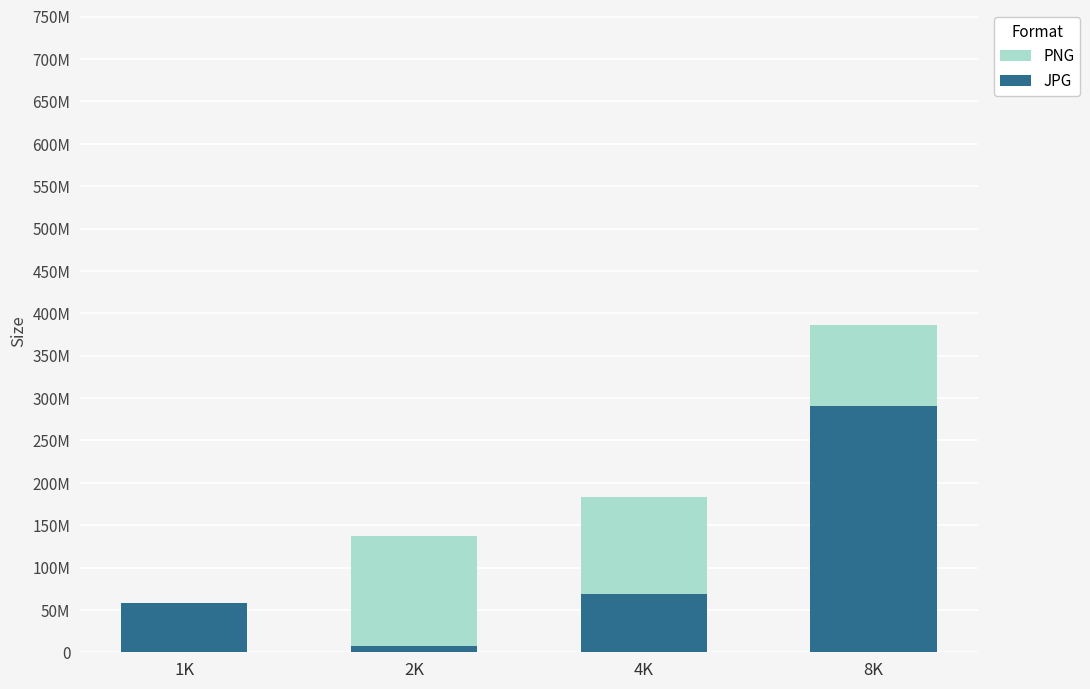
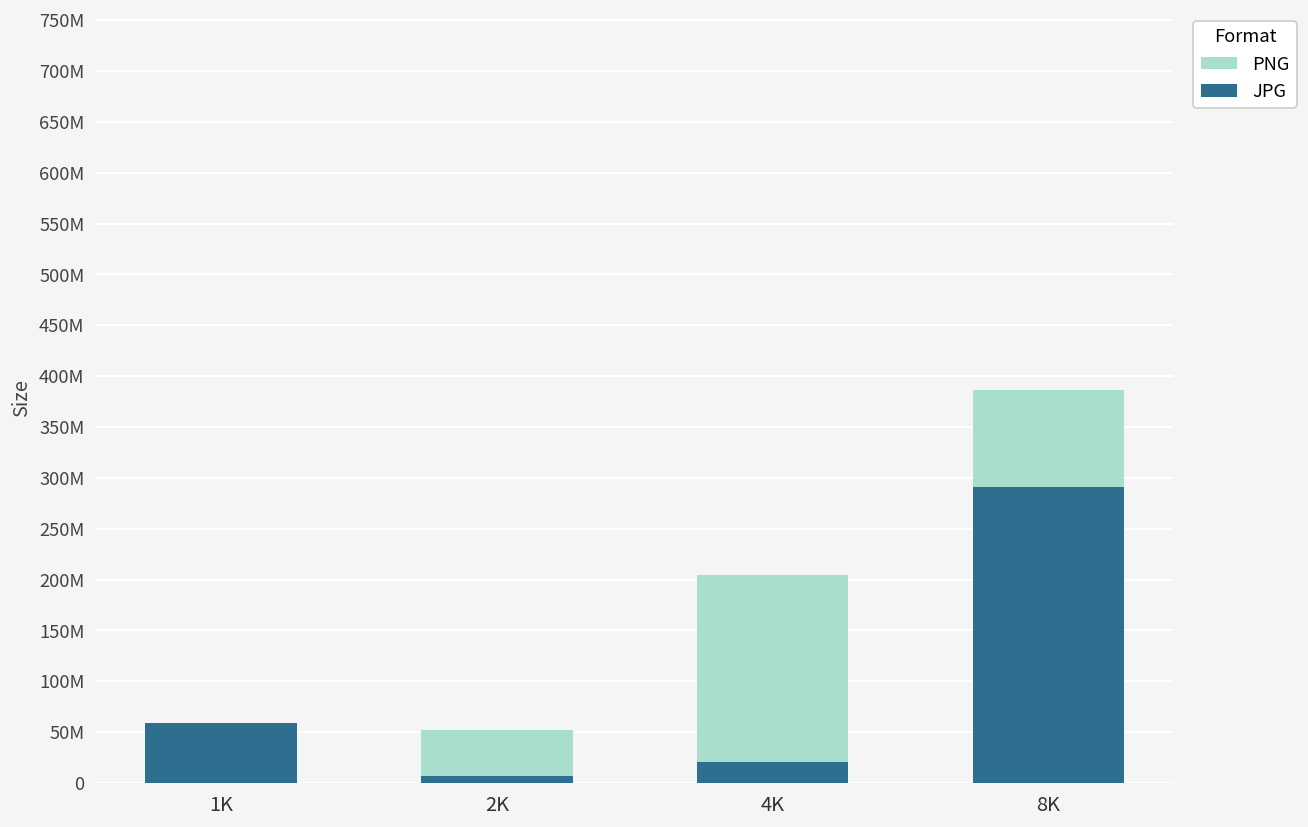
  {
    "PNG": {
-     "2K": 140000000,
-     "4K": 180000000,
+     "2K": 50000000,
+     "4K": 200000000,
      "8K": 390000000
    },
    "JPG": {
      "1K": 60000000,
-     "4K": 70000000
+     "4K": 20000000
    }
  }
